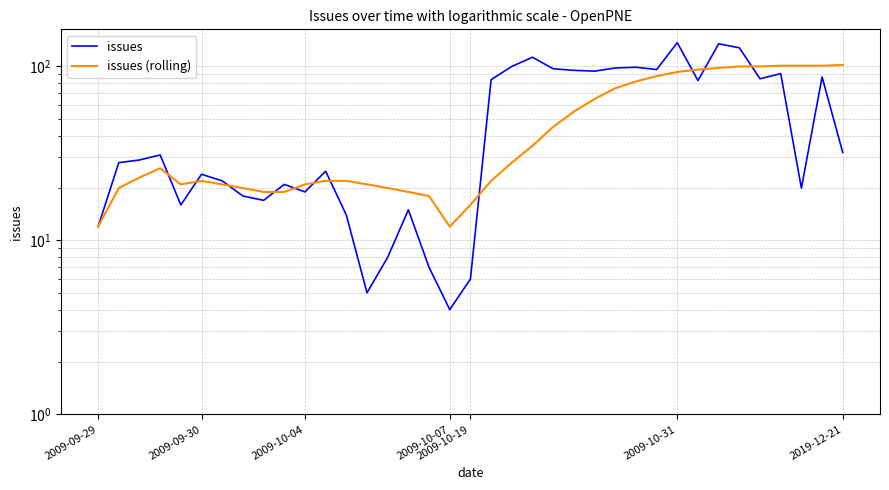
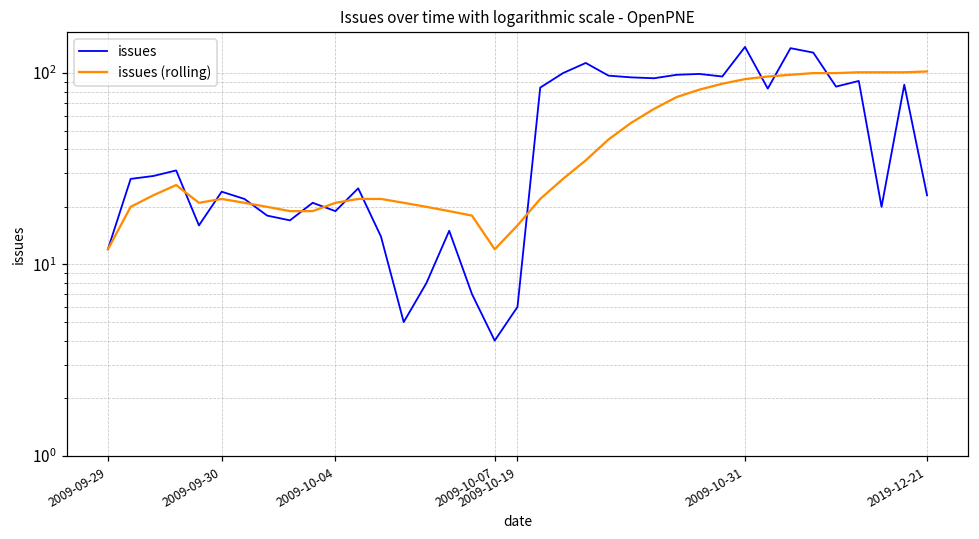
  {
    "issues": {
      "2009-10-07": 4,
-     "2019-12-21": 32
+     "2019-12-21": 23
    },
    "issues (rolling)": {
      "2009-10-07": 12,
      "2019-12-21": 100
    }
  }
